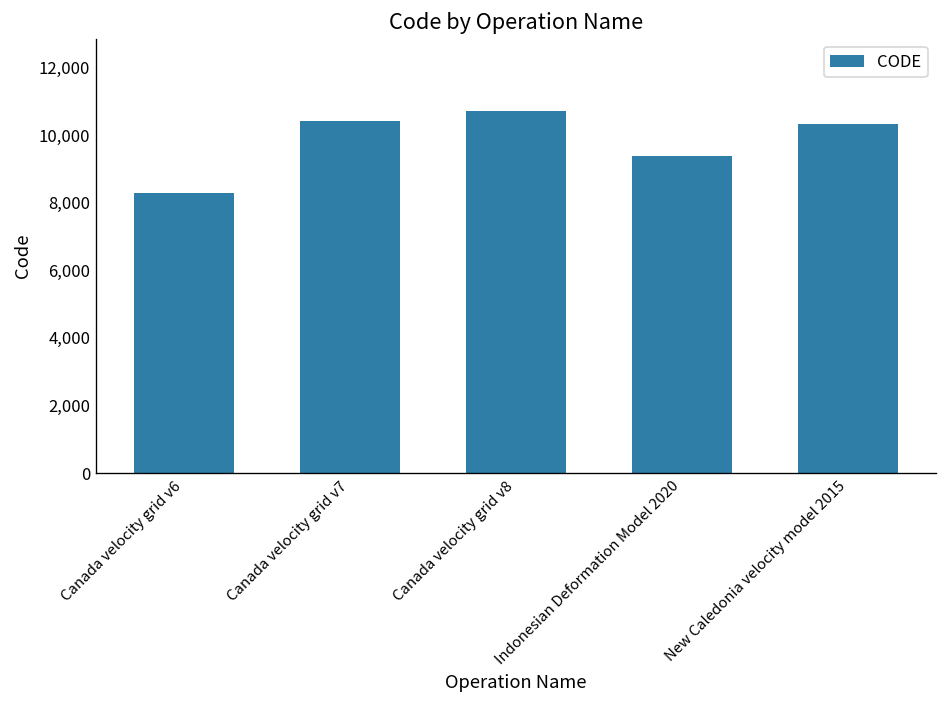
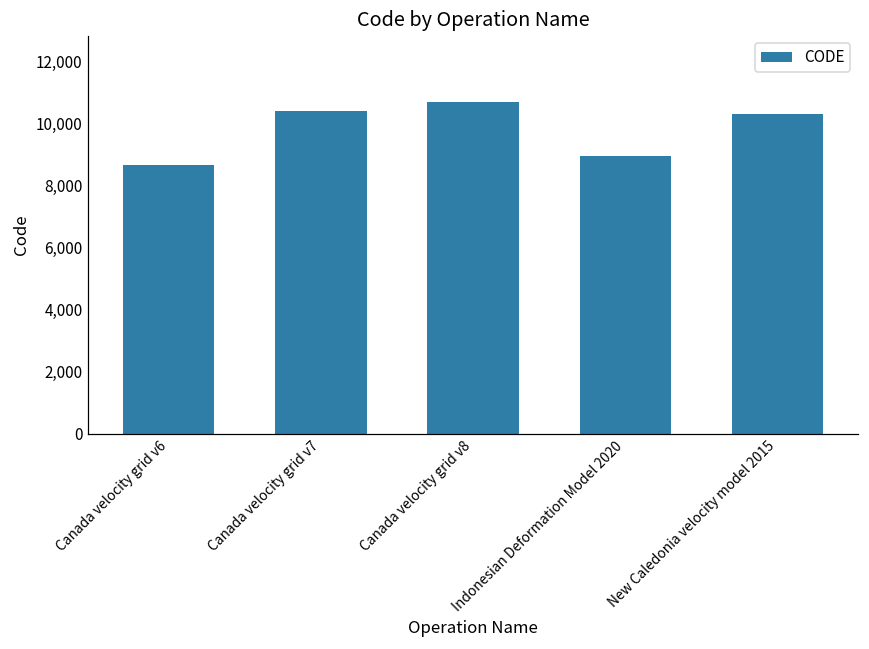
  {
-   "Canada velocity grid v6": "8,300",
+   "Canada velocity grid v6": "8,700",
    "Canada velocity grid v7": "10,400",
    "Canada velocity grid v8": "10,700",
-   "Indonesian Deformation Model 2020": "9,400",
+   "Indonesian Deformation Model 2020": "9,000",
    "New Caledonia velocity model 2015": "10,300"
  }
